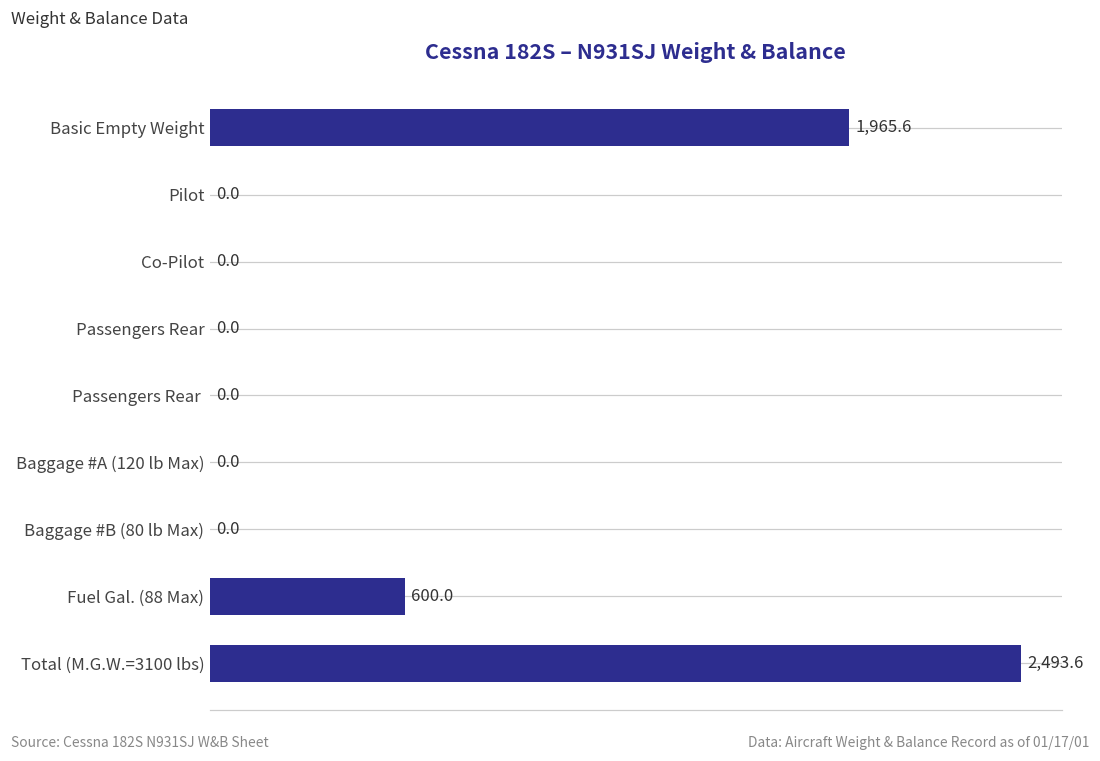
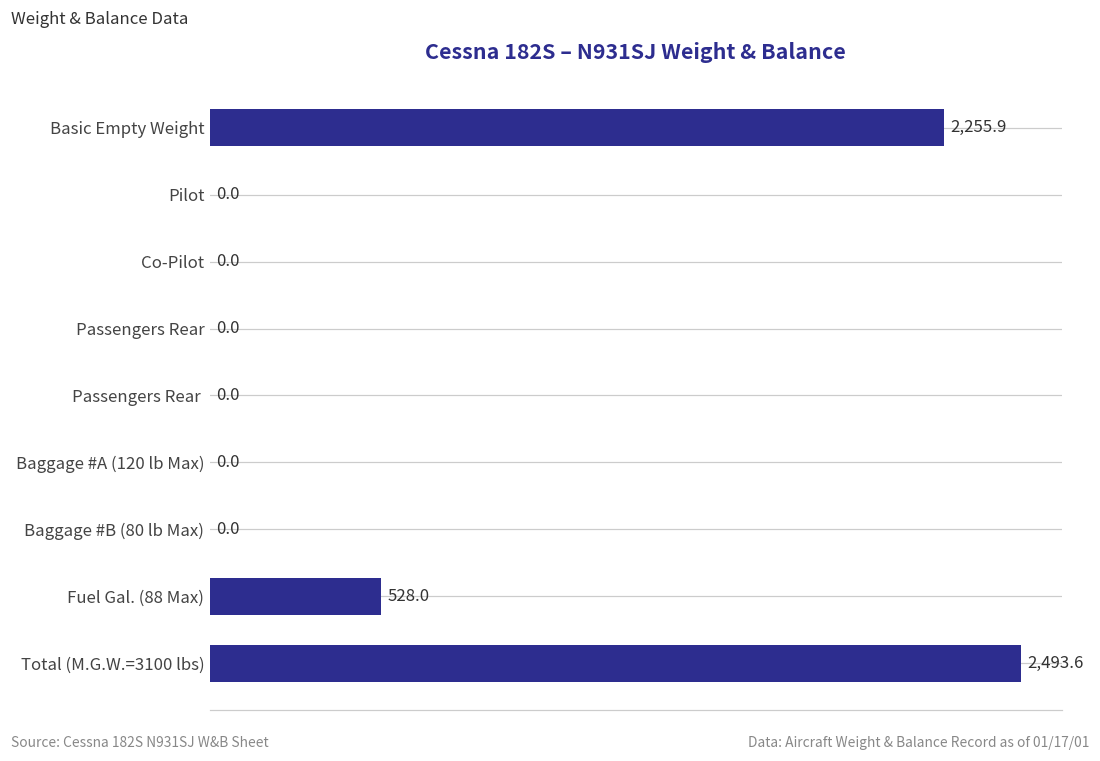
  {
-   "Basic Empty Weight": "1,965.6",
+   "Basic Empty Weight": "2,255.9",
    "Pilot": "0.0",
    "Co-Pilot": "0.0",
    "Baggage #A (120 lb Max)": "0.0",
    "Baggage #B (80 lb Max)": "0.0",
-   "Fuel Gal. (88 Max)": "600.0",
+   "Fuel Gal. (88 Max)": "528.0",
    "Total (M.G.W.=3100 lbs)": "2,493.6"
  }
